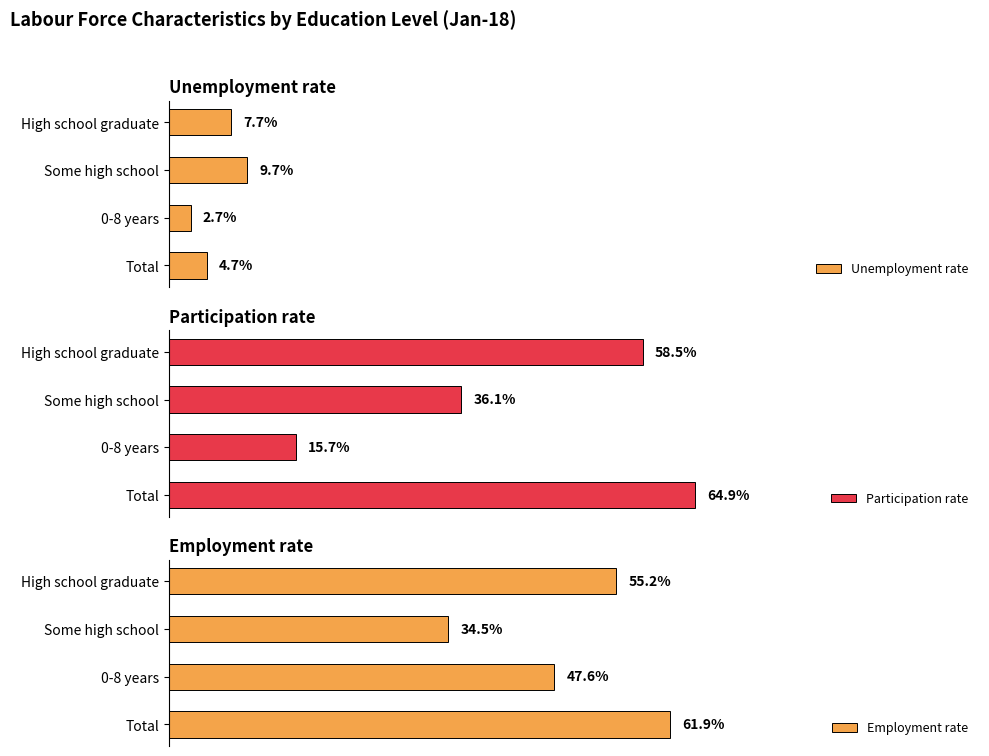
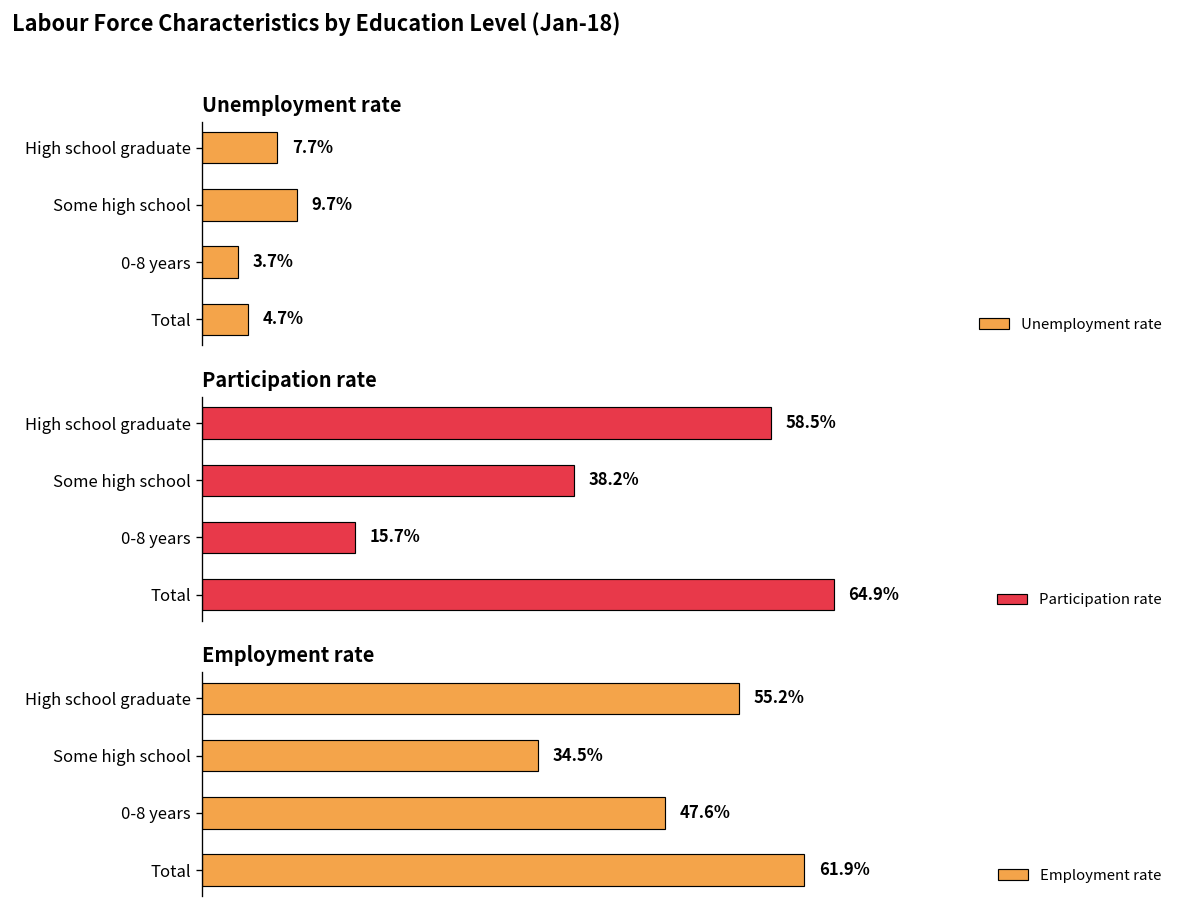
  {
    "Unemployment rate": {
      "High school graduate": "7.7%",
      "Some high school": "9.7%",
-     "0-8 years": "2.7%",
+     "0-8 years": "3.7%",
      "Total": "4.7%"
    },
    "Participation rate": {
      "High school graduate": "58.5%",
-     "Some high school": "36.1%",
+     "Some high school": "38.2%",
      "0-8 years": "15.7%",
      "Total": "64.9%"
    },
    "Employment rate": {
      "High school graduate": "55.2%",
      "Some high school": "34.5%",
      "0-8 years": "47.6%",
      "Total": "61.9%"
    }
  }
